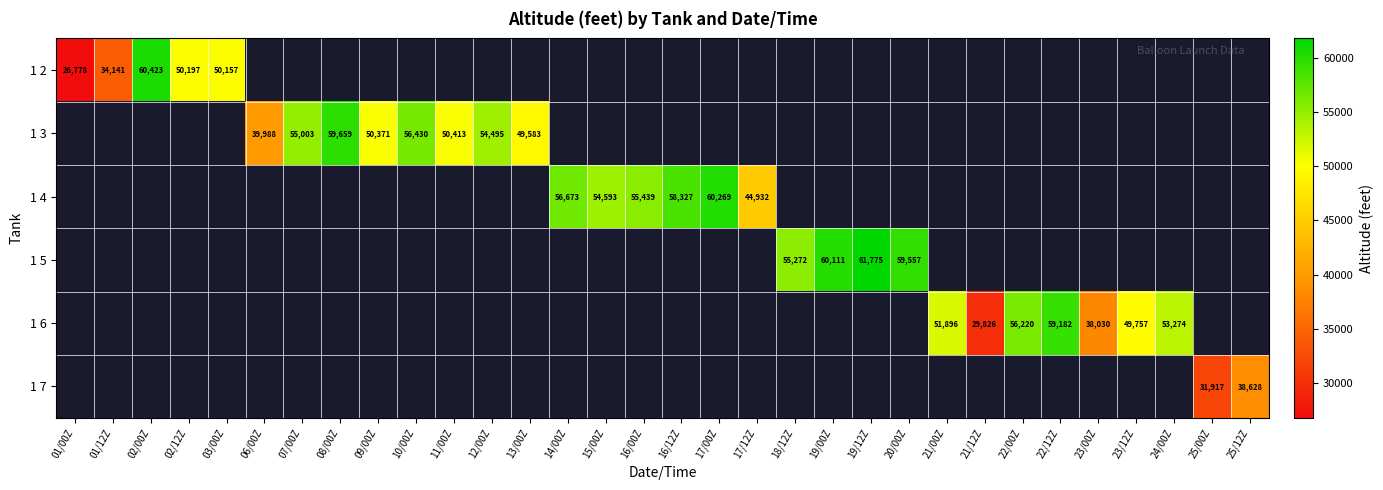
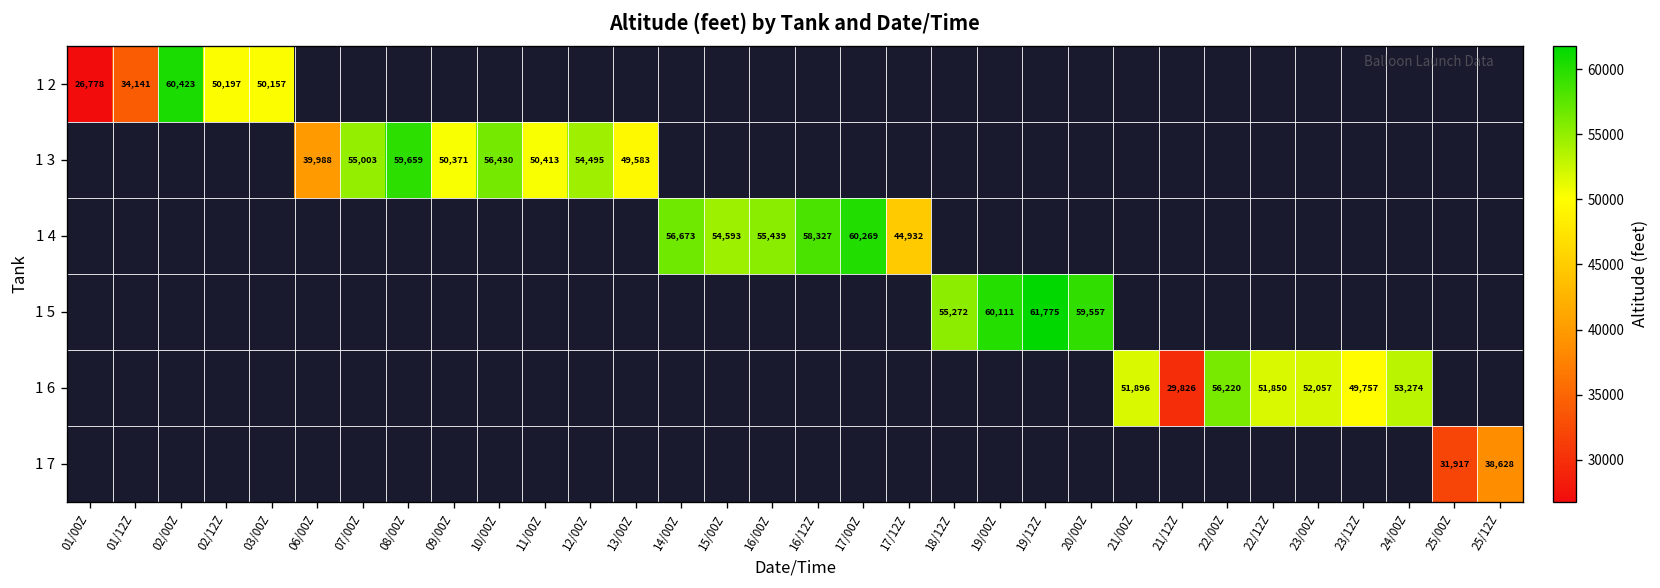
  {
    "1 2": {
      "01/00Z": "26,778",
      "01/12Z": "34,141",
      "02/00Z": "60,423",
      "02/12Z": "50,197",
      "03/00Z": "50,157"
    },
    "1 3": {
      "06/00Z": "39,988",
      "07/00Z": "55,003",
      "08/00Z": "59,659",
      "09/00Z": "50,371",
      "10/00Z": "56,430",
      "11/00Z": "50,413",
      "12/00Z": "54,495",
      "13/00Z": "49,583"
    },
    "1 4": {
      "14/00Z": "56,673",
      "15/00Z": "54,593",
      "16/00Z": "55,439",
      "16/12Z": "58,327",
      "17/00Z": "60,269",
      "17/12Z": "44,932"
    },
    "1 5": {
      "18/12Z": "55,272",
      "19/00Z": "60,111",
      "19/12Z": "61,775",
      "20/00Z": "59,557"
    },
    "1 6": {
      "21/00Z": "51,896",
      "21/12Z": "29,826",
      "22/00Z": "56,220",
-     "22/12Z": "59,182",
-     "23/00Z": "38,030",
+     "22/12Z": "51,850",
+     "23/00Z": "52,057",
      "23/12Z": "49,757",
      "24/00Z": "53,274"
    },
    "1 7": {
      "25/00Z": "31,917",
      "25/12Z": "38,628"
    }
  }
